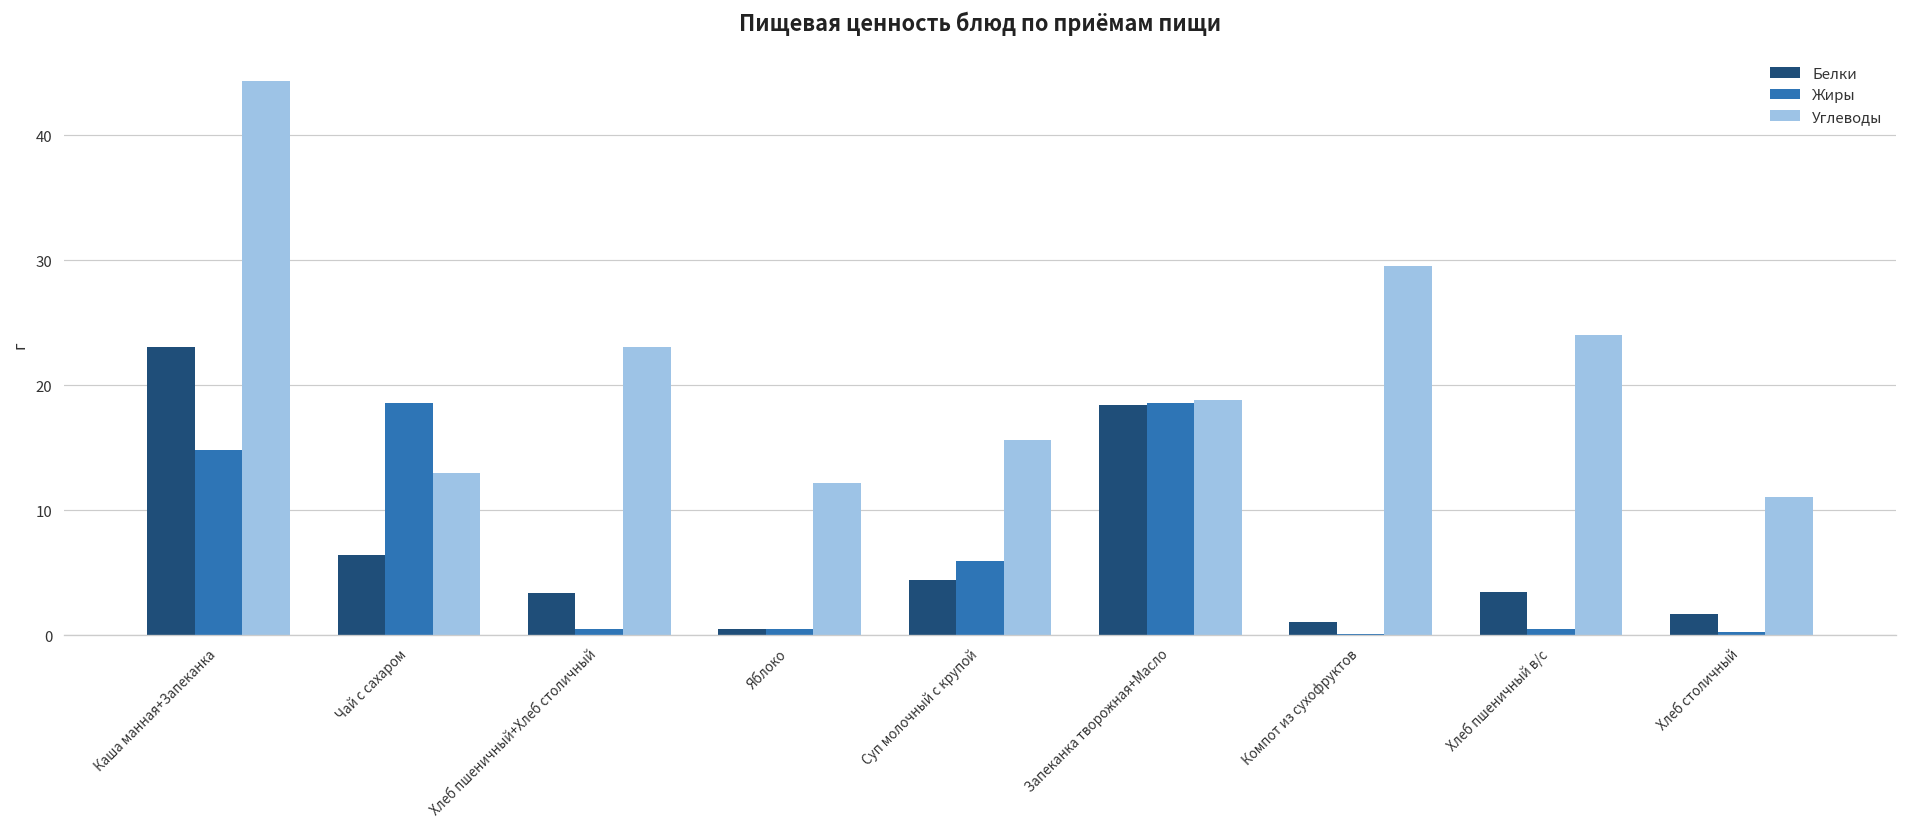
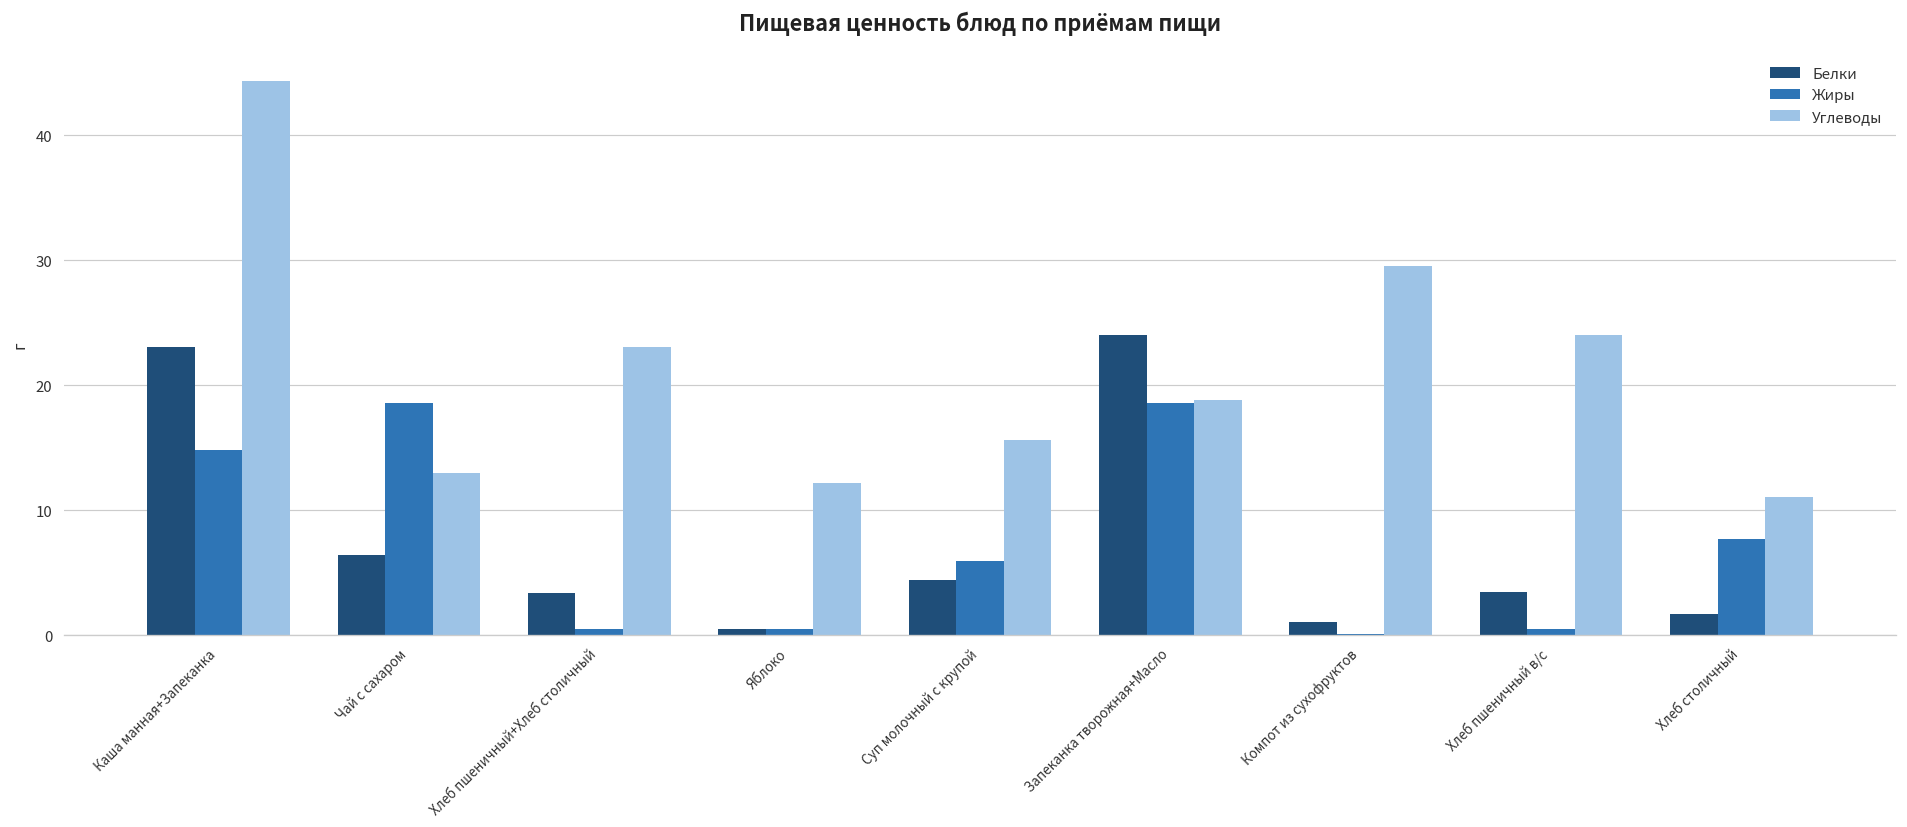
  {
    "Белки": {
      "Каша манная+Запеканка": 23.1,
      "Чай с сахаром": 6.4,
      "Хлеб пшеничный+Хлеб столичный": 3.4,
      "Яблоко": 0.5,
      "Суп молочный с крупой": 4.4,
-     "Запеканка творожная+Масло": 18.4,
+     "Запеканка творожная+Масло": 24.0,
      "Компот из сухофруктов": 1.0,
      "Хлеб пшеничный в/с": 3.4,
      "Хлеб столичный": 1.7
    },
    "Жиры": {
      "Каша манная+Запеканка": 14.8,
      "Чай с сахаром": 18.6,
      "Хлеб пшеничный+Хлеб столичный": 0.5,
      "Яблоко": 0.5,
      "Суп молочный с крупой": 5.9,
      "Запеканка творожная+Масло": 18.6,
      "Хлеб пшеничный в/с": 0.5,
-     "Хлеб столичный": 0.3
+     "Хлеб столичный": 7.7
    },
    "Углеводы": {
      "Каша манная+Запеканка": 44.3,
      "Чай с сахаром": 13.0,
      "Хлеб пшеничный+Хлеб столичный": 23.0,
      "Яблоко": 12.2,
      "Суп молочный с крупой": 15.6,
      "Запеканка творожная+Масло": 18.8,
      "Компот из сухофруктов": 29.5,
      "Хлеб пшеничный в/с": 24.0,
      "Хлеб столичный": 11.0
    }
  }
